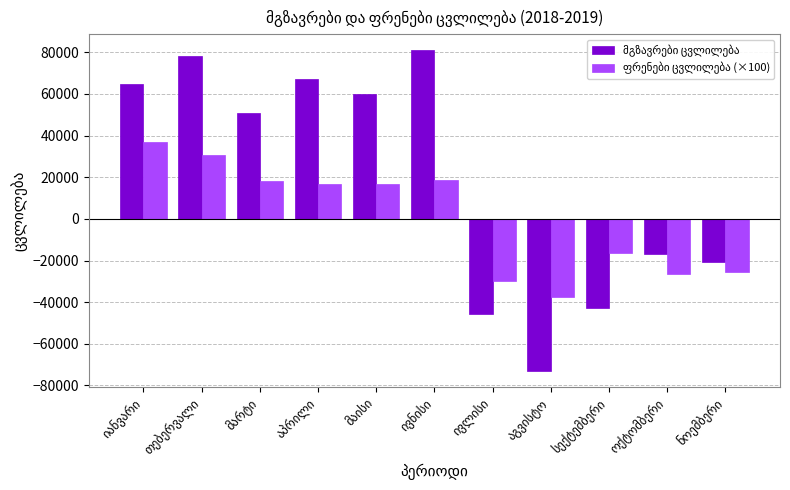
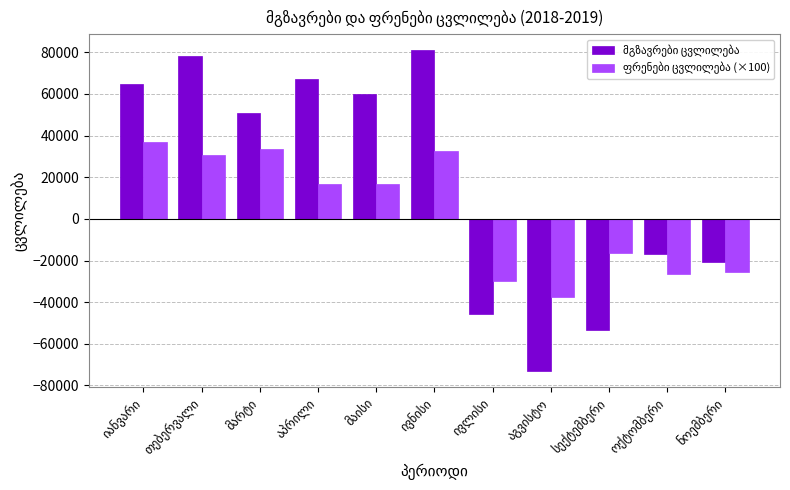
  {
    "მგზავრები ცვლილება": {
      "იანვარი": 65000,
      "თებერვალი": 78000,
      "მარტი": 51000,
      "აპრილი": 67000,
      "მაისი": 60000,
      "ივნისი": 81000,
      "ივლისი": -46000,
      "აგვისტო": -73000,
-     "სექტემბერი": -43000,
+     "სექტემბერი": -53000,
      "ოქტომბერი": -17000,
      "ნოემბერი": -21000
    },
    "ფრენები ცვლილება (×100)": {
      "იანვარი": 37000,
      "თებერვალი": 31000,
-     "მარტი": 18000,
+     "მარტი": 34000,
      "აპრილი": 17000,
      "მაისი": 17000,
-     "ივნისი": 19000,
+     "ივნისი": 33000,
      "ივლისი": -30000,
      "აგვისტო": -38000,
      "სექტემბერი": -16000,
      "ოქტომბერი": -27000,
      "ნოემბერი": -26000
    }
  }
